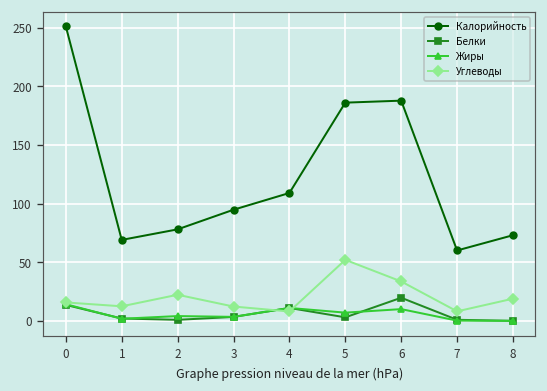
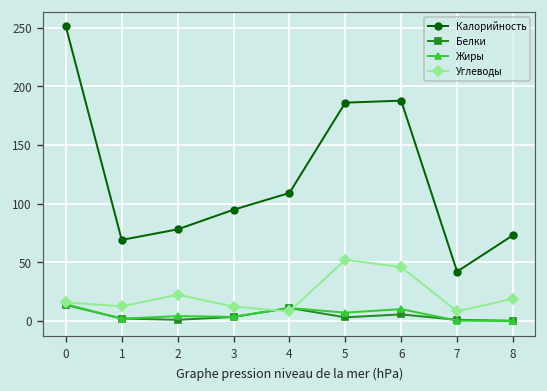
  {
    "Калорийность": {
      "0": 250,
      "1": 70,
      "2": 80,
      "3": 90,
      "4": 110,
      "5": 190,
      "6": 190,
-     "7": 60,
+     "7": 40,
      "8": 70
    },
    "Белки": {
      "2": 0,
      "5": 0,
-     "6": 20
+     "6": 10
    },
    "Жиры": {
      "2": 0,
      "5": 10,
      "6": 10
    },
    "Углеводы": {
      "1": 10,
      "2": 20,
      "3": 10,
      "4": 10,
      "5": 50,
-     "6": 30,
+     "6": 50,
      "7": 10,
      "8": 20
    }
  }
